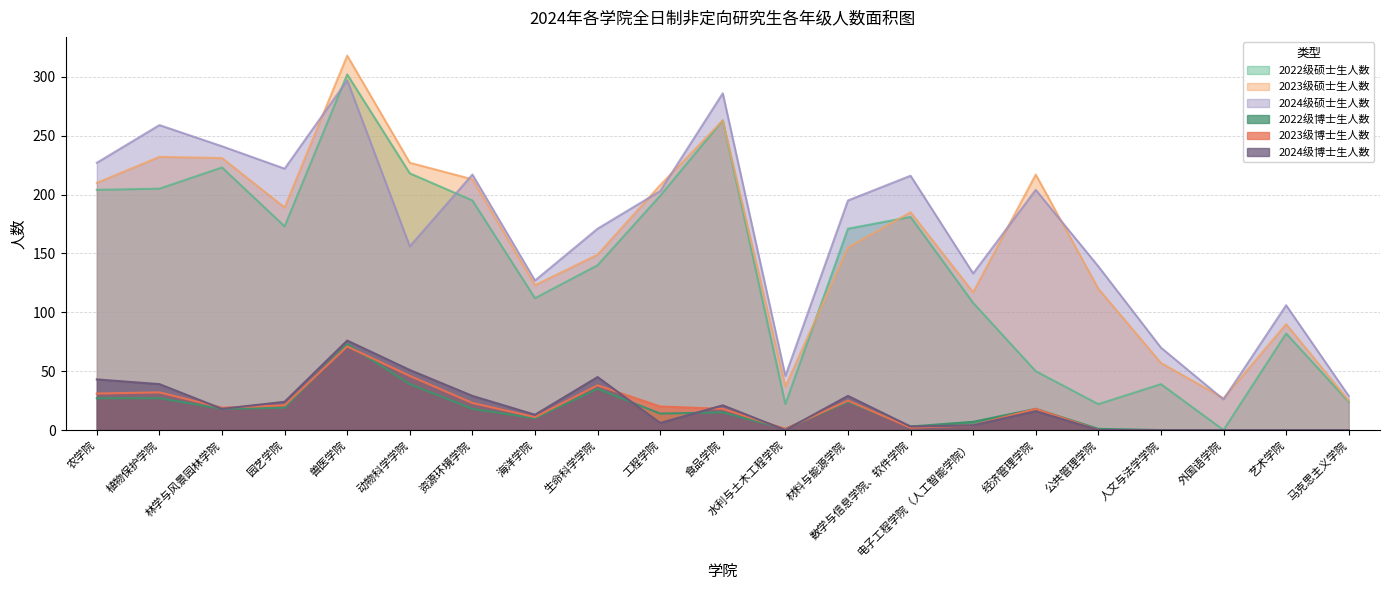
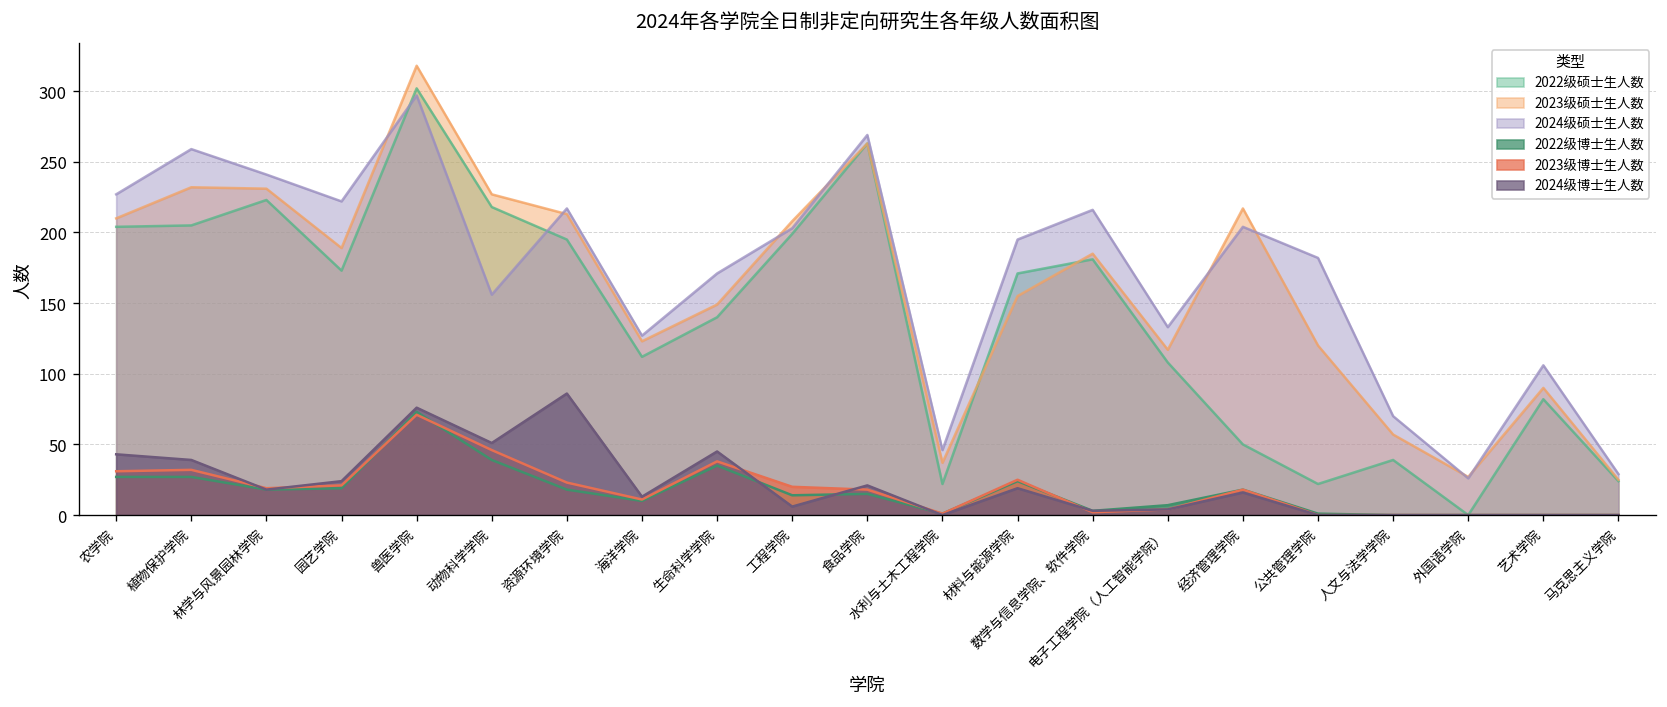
  {
    "2024级硕士生人数": {
      "农学院": 227,
      "植物保护学院": 259,
      "林学与风景园林学院": 241,
      "园艺学院": 222,
      "兽医学院": 297,
      "动物科学学院": 156,
      "资源环境学院": 217,
      "海洋学院": 127,
      "生命科学学院": 171,
      "工程学院": 203,
-     "食品学院": 286,
+     "食品学院": 269,
      "水利与土木工程学院": 46,
      "材料与能源学院": 195,
      "数学与信息学院、软件学院": 216,
      "电子工程学院（人工智能学院）": 133,
      "经济管理学院": 204,
-     "公共管理学院": 139,
+     "公共管理学院": 182,
      "人文与法学学院": 70,
      "艺术学院": 106,
      "马克思主义学院": 29
    },
    "2024级博士生人数": {
      "农学院": 43,
      "植物保护学院": 39,
      "园艺学院": 24,
      "兽医学院": 76,
      "动物科学学院": 51,
-     "资源环境学院": 29,
+     "资源环境学院": 86,
      "生命科学学院": 45,
      "工程学院": 6,
      "食品学院": 21,
-     "材料与能源学院": 29
+     "材料与能源学院": 19
    }
  }
